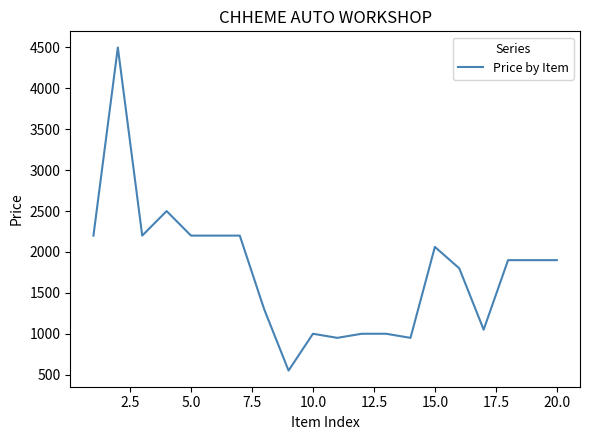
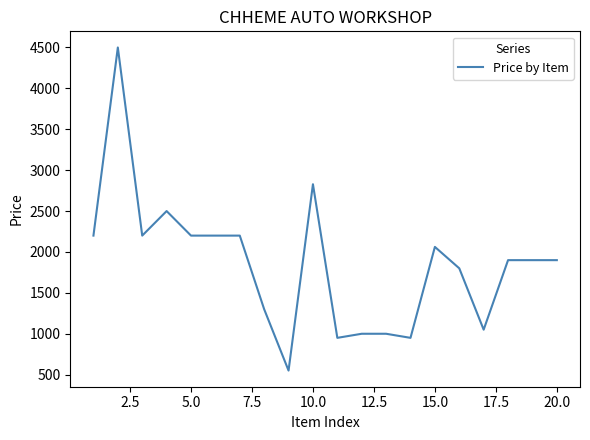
  {
    "5.0": 2200,
-   "10.0": 1000,
+   "10.0": 2800,
    "15.0": 2100,
    "20.0": 1900
  }
